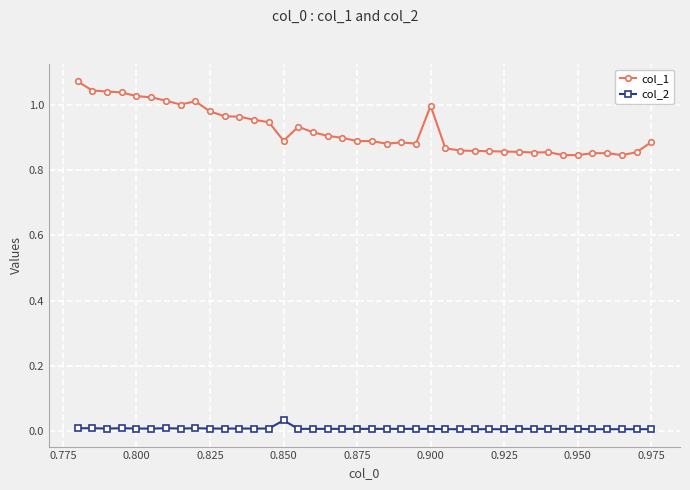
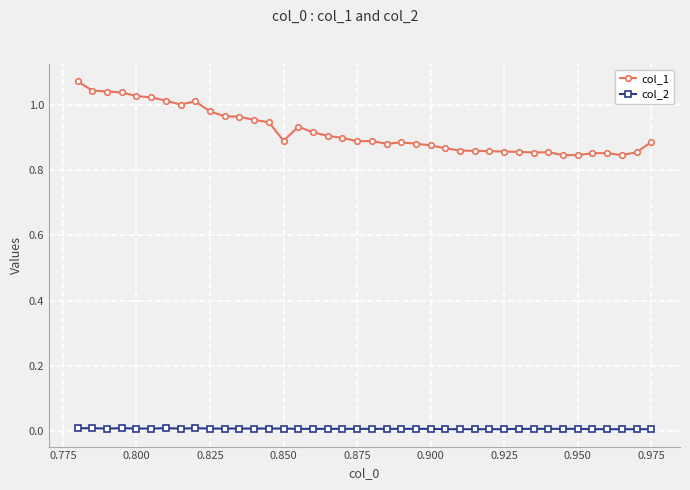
  {
    "col_1": {
      "0.800": 1.03,
      "0.825": 0.98,
      "0.850": 0.89,
      "0.875": 0.89,
-     "0.900": 1.00,
+     "0.900": 0.88,
      "0.925": 0.86,
      "0.950": 0.85,
      "0.975": 0.89
    },
    "col_2": {
      "0.800": 0.01,
      "0.825": 0.01,
-     "0.850": 0.03,
+     "0.850": 0.01,
      "0.875": 0.01,
      "0.900": 0.01,
      "0.925": 0.01,
      "0.950": 0.01,
      "0.975": 0.01
    }
  }
